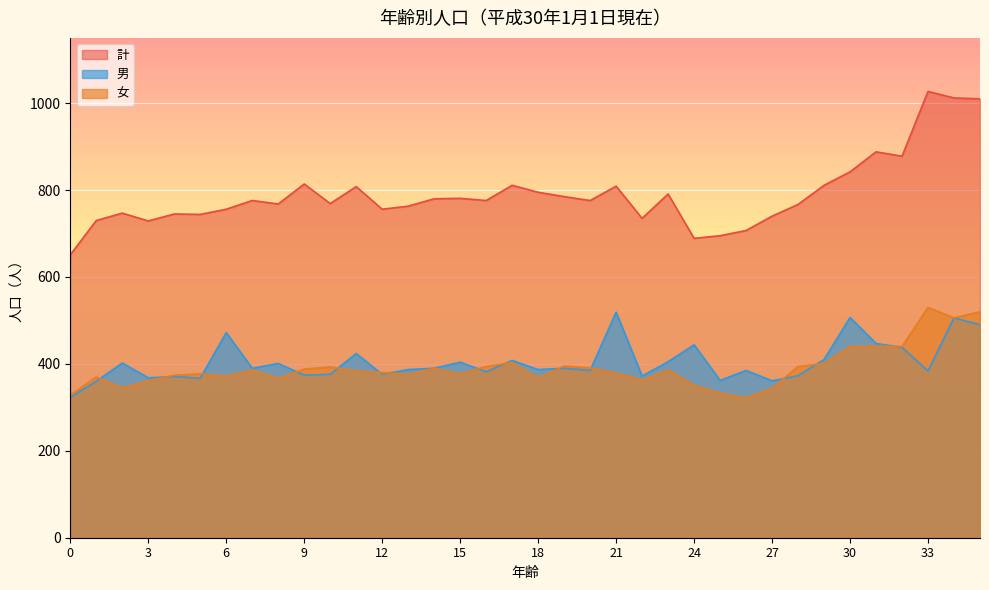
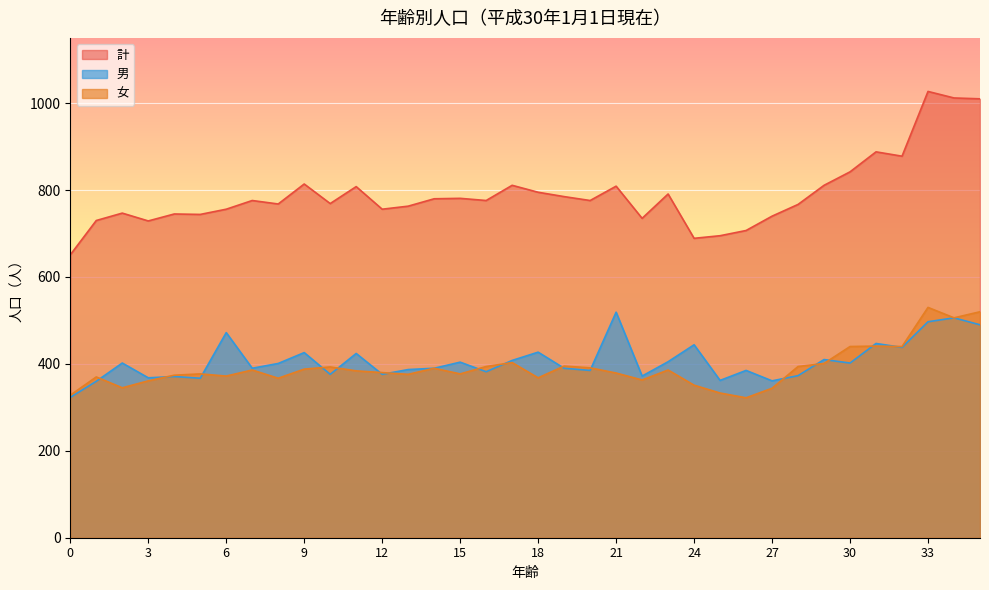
  {
    "男": {
      "3": 370,
      "6": 470,
-     "9": 370,
+     "9": 430,
      "15": 400,
-     "18": 390,
+     "18": 430,
      "21": 520,
      "24": 440,
      "27": 360,
-     "30": 510,
-     "33": 380
+     "30": 400,
+     "33": 500
    }
  }
